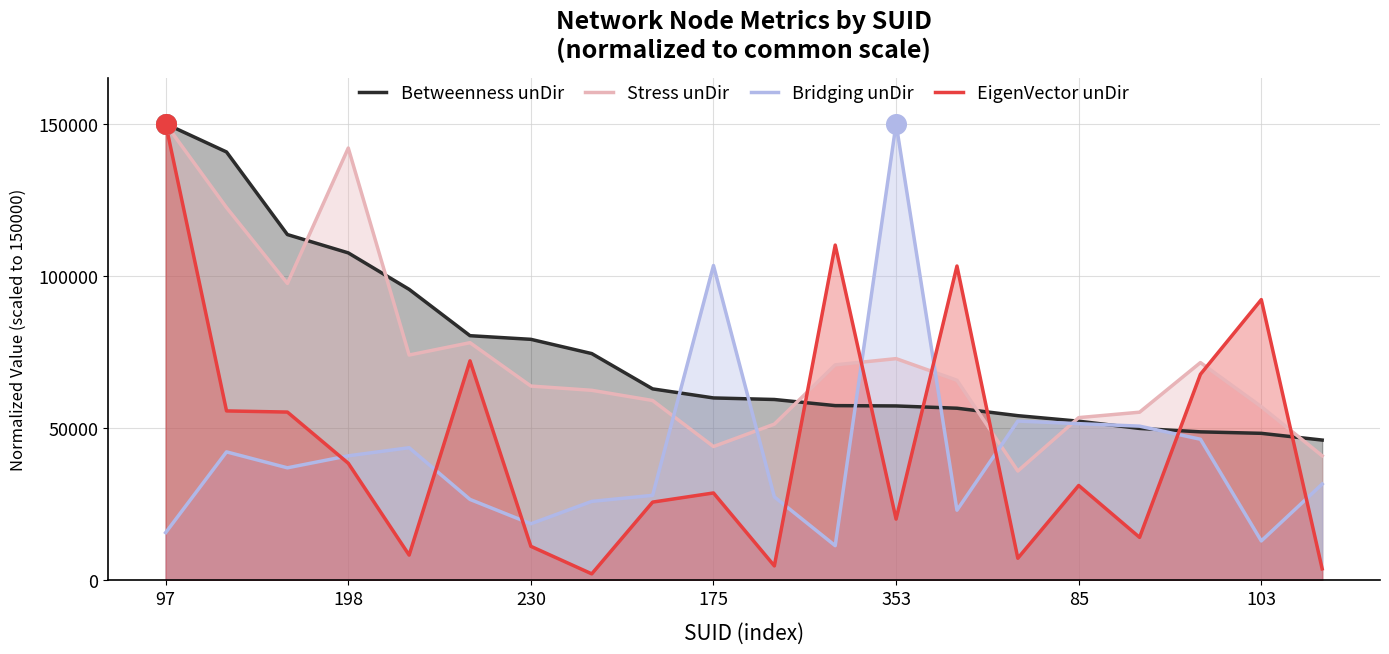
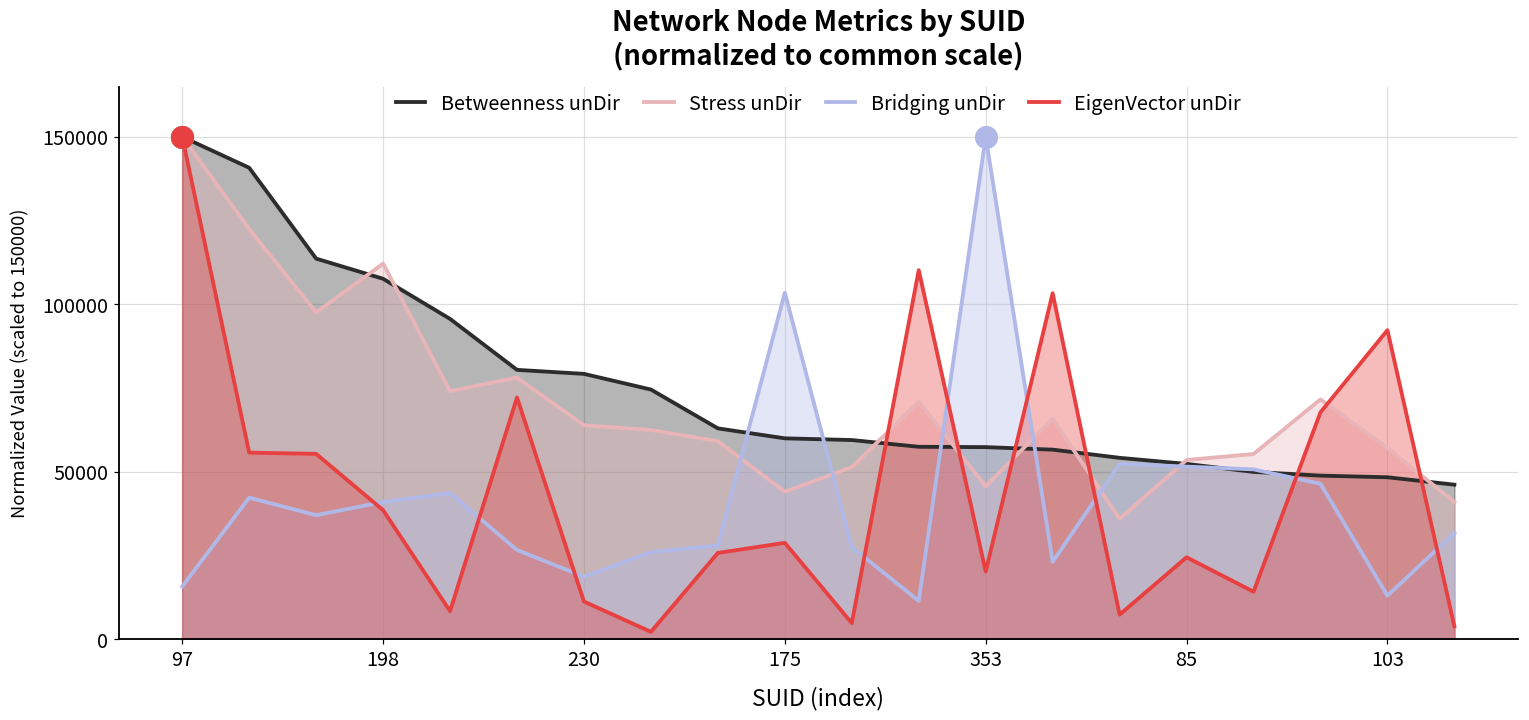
  {
    "Stress unDir": {
-     "198": 142000,
+     "198": 112000,
      "230": 64000,
      "175": 44000,
-     "353": 73000,
+     "353": 46000,
      "85": 53000,
      "103": 57000
    },
    "EigenVector unDir": {
      "198": 38000,
      "230": 11000,
      "175": 29000,
      "353": 20000,
-     "85": 31000,
+     "85": 24000,
      "103": 92000
    }
  }
